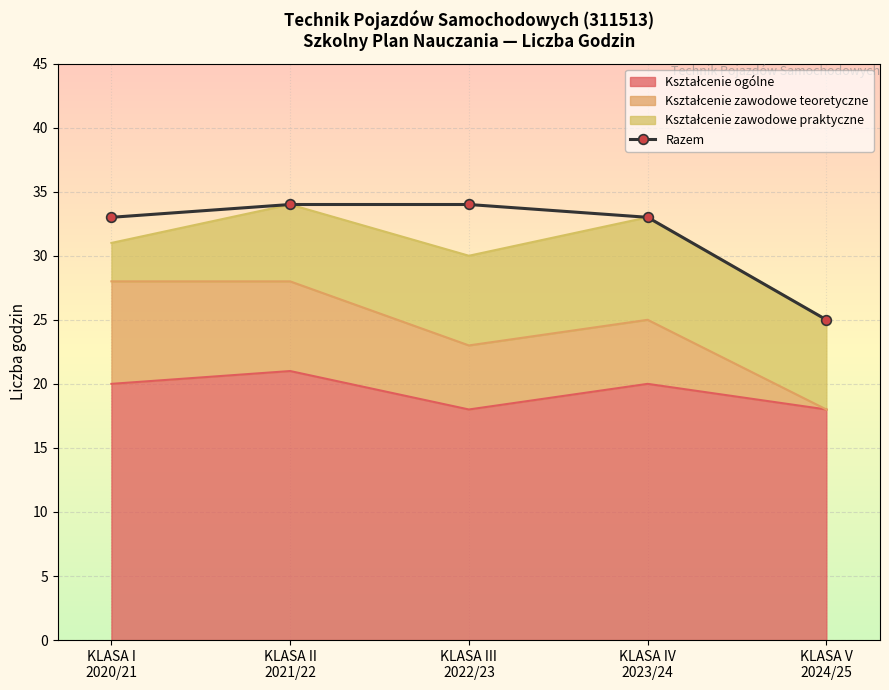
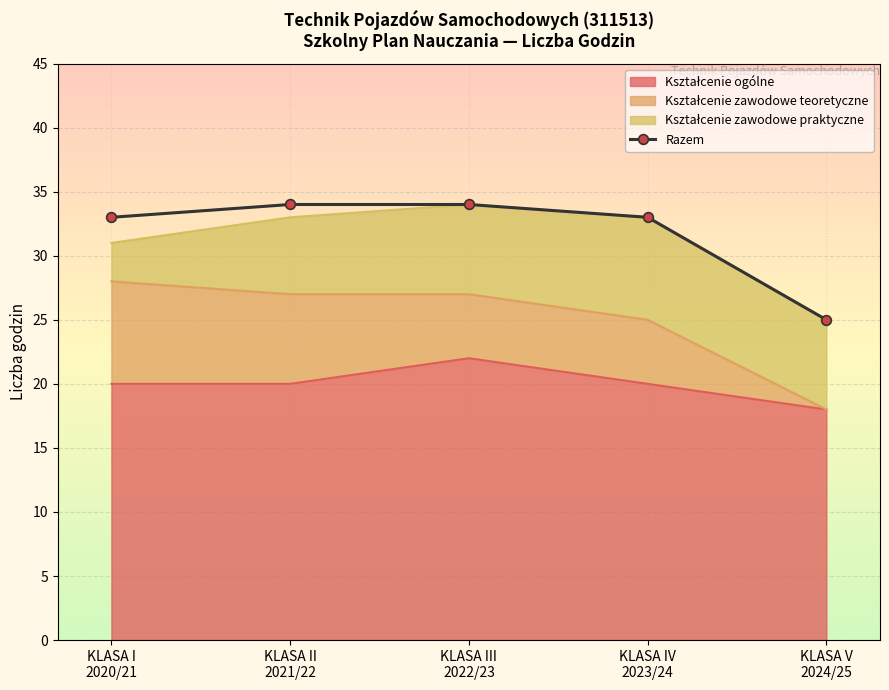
  {
    "Kształcenie ogólne": {
      "KLASA I 2020/21": 20,
-     "KLASA II 2021/22": 21,
-     "KLASA III 2022/23": 18,
+     "KLASA II 2021/22": 20,
+     "KLASA III 2022/23": 22,
      "KLASA IV 2023/24": 20
    },
    "Razem": {
      "KLASA I 2020/21": 33
    }
  }
